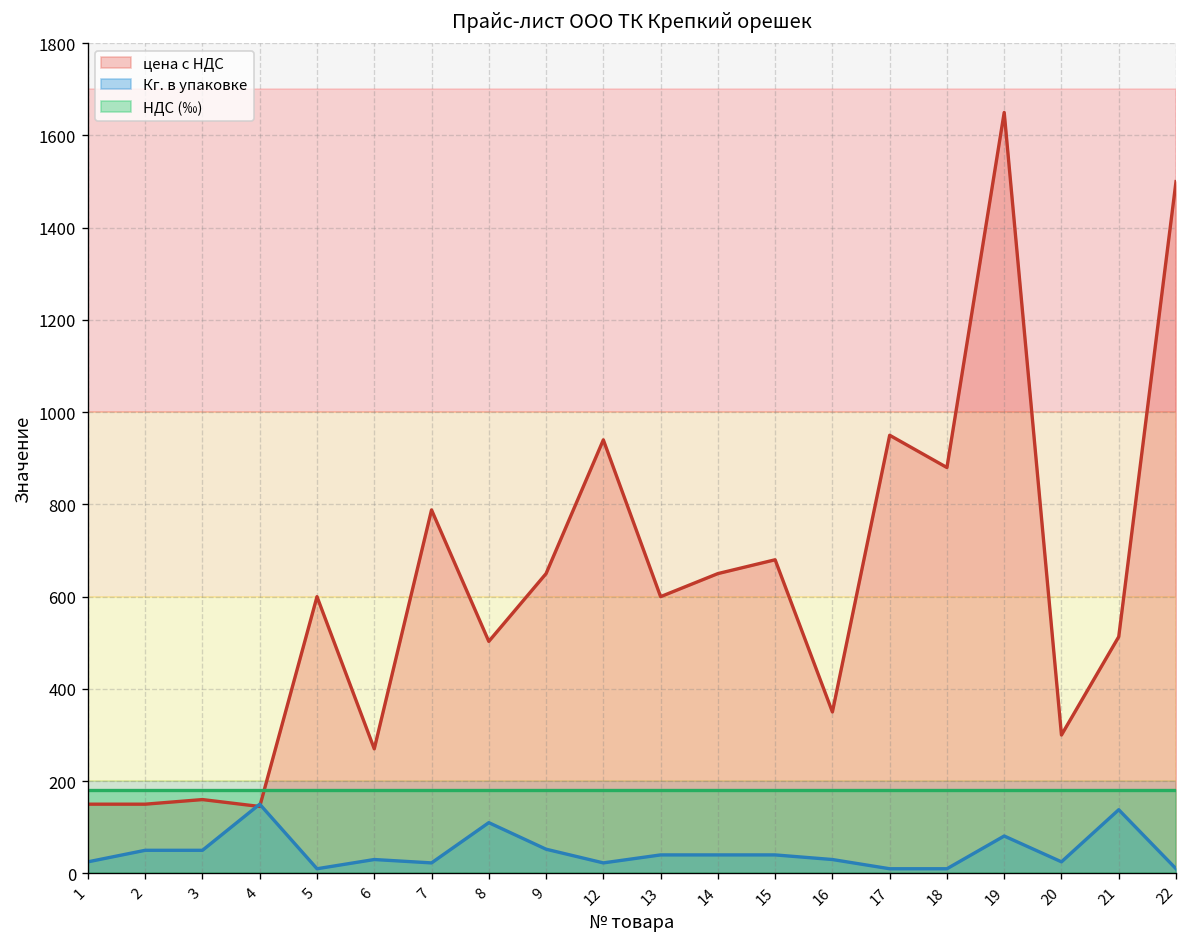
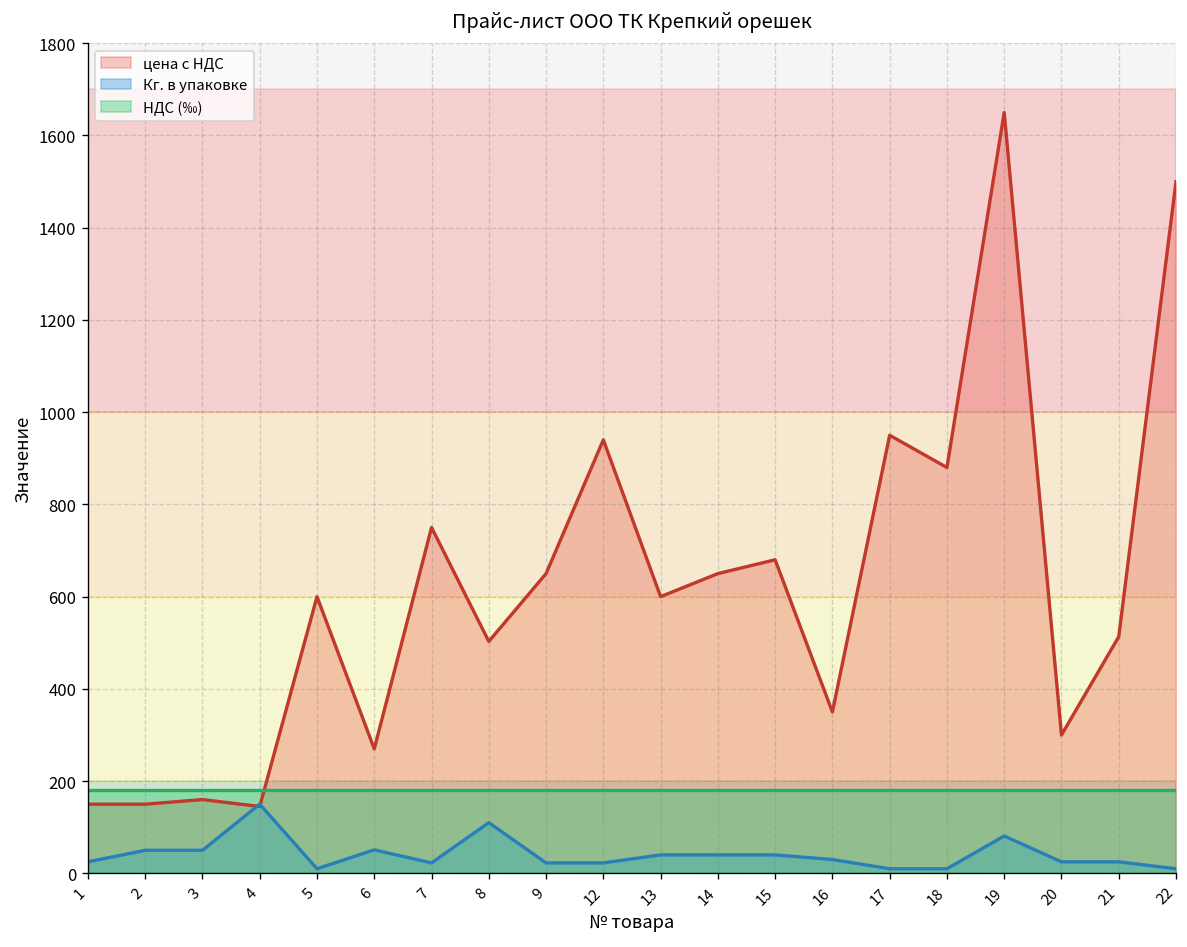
  {
    "цена с НДС": {
      "1": 150,
      "2": 150,
      "3": 160,
      "5": 600,
      "6": 270,
-     "7": 790,
+     "7": 750,
      "8": 500,
      "9": 650,
      "12": 940,
      "13": 600,
      "14": 650,
      "15": 680,
      "16": 350,
      "17": 950,
      "18": 880,
      "19": 1650,
      "20": 300,
      "21": 510,
      "22": 1500
    },
    "Кг. в упаковке": {
      "1": 30,
      "2": 50,
      "3": 50,
      "5": 10,
-     "6": 30,
+     "6": 50,
      "7": 20,
      "8": 110,
-     "9": 50,
+     "9": 20,
      "12": 20,
      "13": 40,
      "14": 40,
      "15": 40,
      "16": 30,
      "17": 10,
      "18": 10,
      "19": 80,
      "20": 30,
-     "21": 140,
+     "21": 30,
      "22": 10
    },
    "НДС (‰)": {
      "1": 180,
      "2": 180,
      "3": 180,
      "4": 180,
      "5": 180,
      "6": 180,
      "7": 180,
      "8": 180,
      "9": 180,
      "12": 180,
      "13": 180,
      "14": 180,
      "15": 180,
      "16": 180,
      "17": 180,
      "18": 180,
      "19": 180,
      "20": 180,
      "21": 180,
      "22": 180
    }
  }
